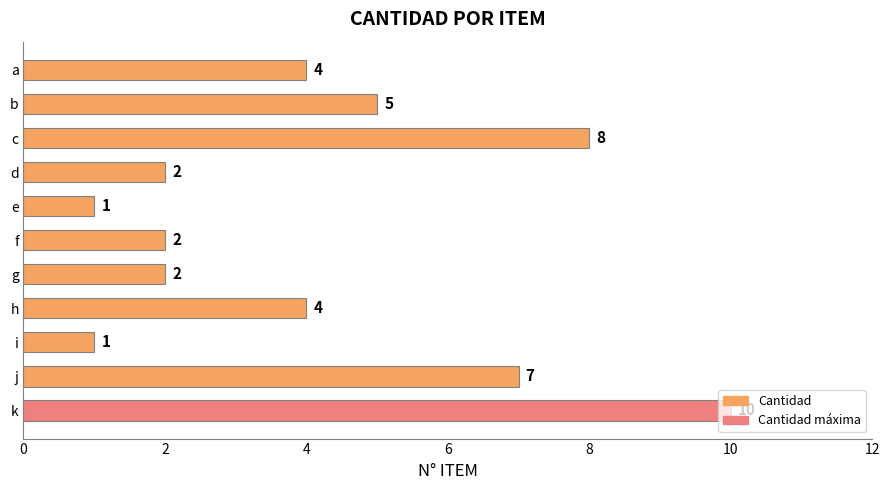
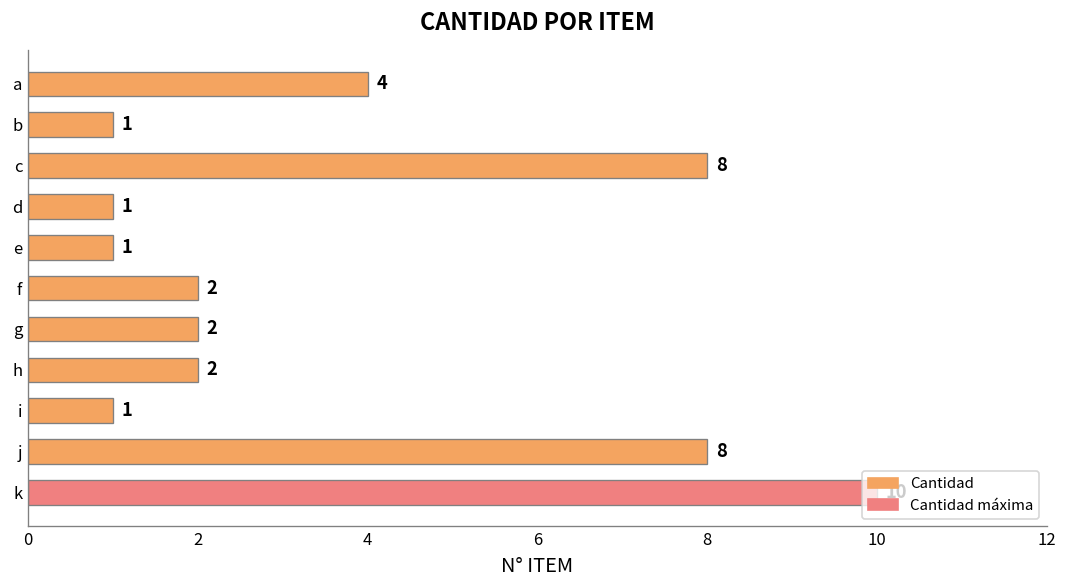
  {
    "a": 4,
-   "b": 5,
+   "b": 1,
    "c": 8,
-   "d": 2,
+   "d": 1,
    "e": 1,
    "f": 2,
    "g": 2,
-   "h": 4,
+   "h": 2,
    "i": 1,
-   "j": 7
+   "j": 8
  }
